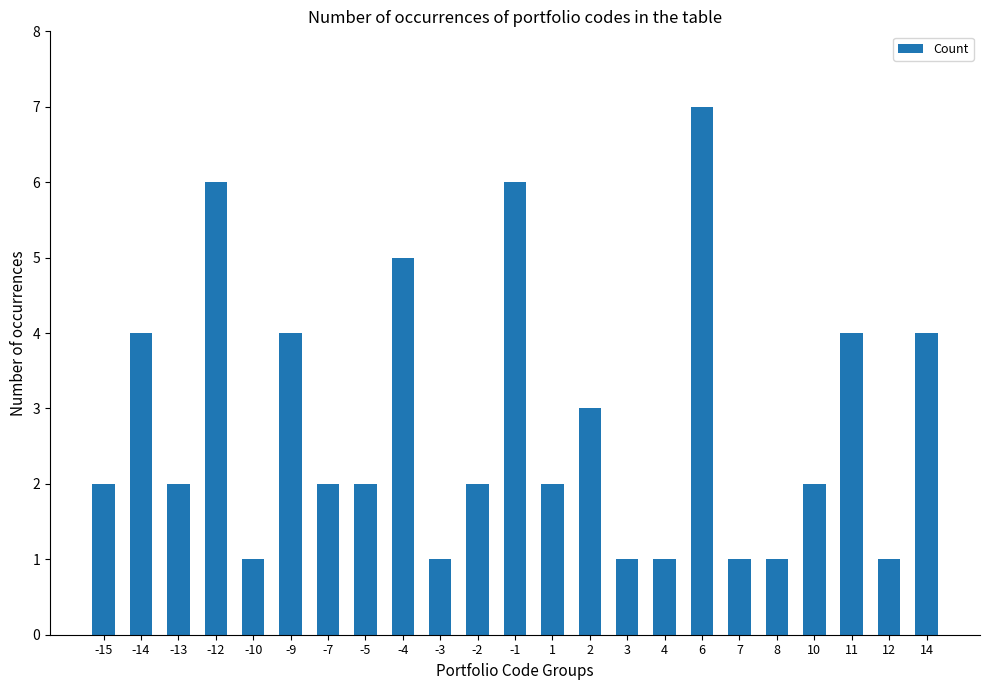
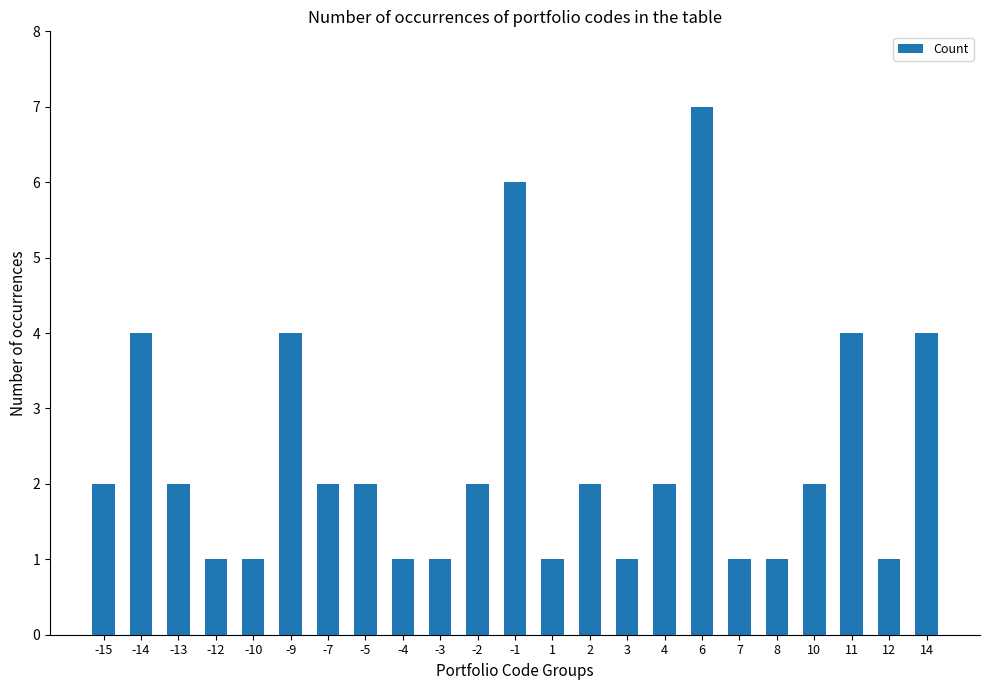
  {
    "-15": 2,
    "-14": 4,
    "-13": 2,
-   "-12": 6,
+   "-12": 1,
    "-10": 1,
    "-9": 4,
    "-7": 2,
    "-5": 2,
-   "-4": 5,
+   "-4": 1,
    "-3": 1,
    "-2": 2,
    "-1": 6,
-   "1": 2,
-   "2": 3,
+   "1": 1,
+   "2": 2,
    "3": 1,
-   "4": 1,
+   "4": 2,
    "6": 7,
    "7": 1,
    "8": 1,
    "10": 2,
    "11": 4,
    "12": 1,
    "14": 4
  }
